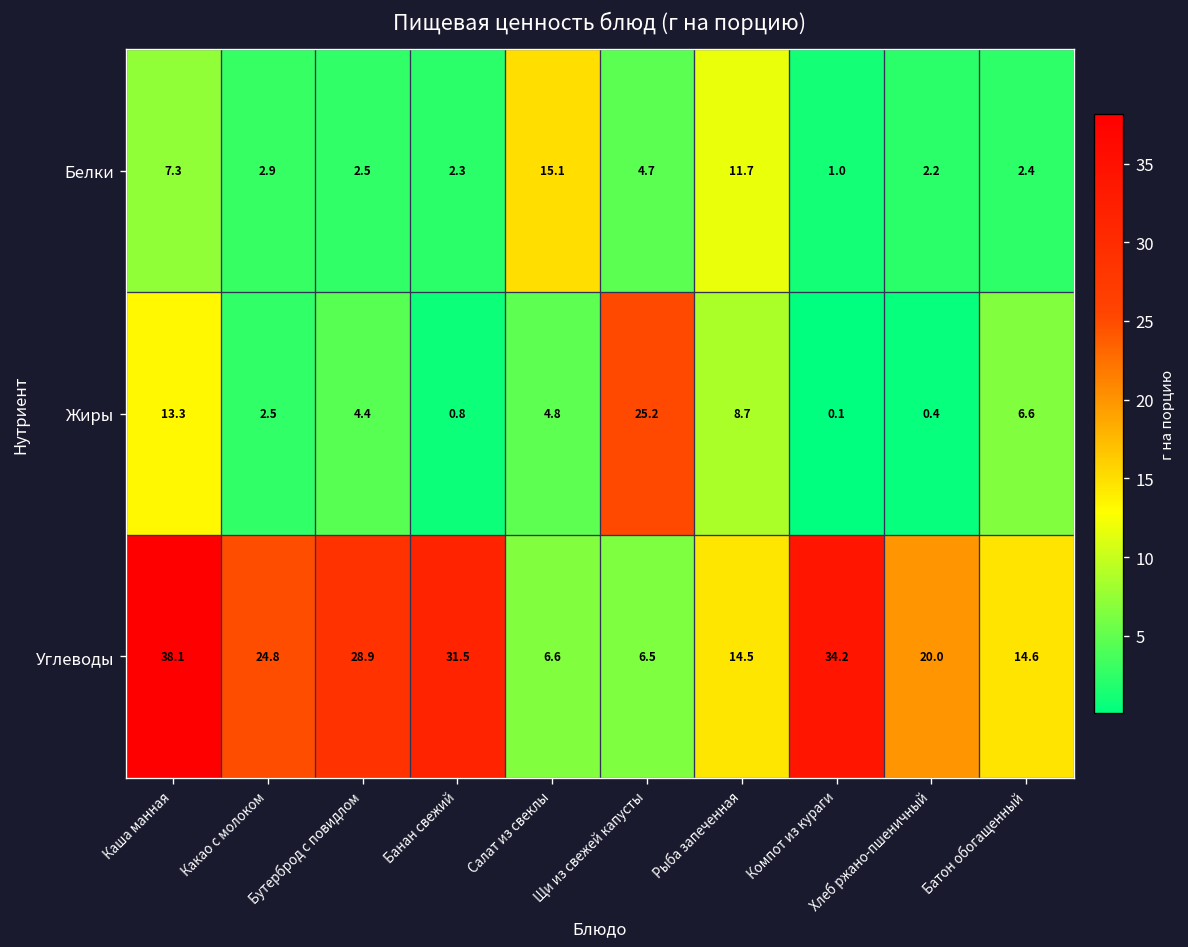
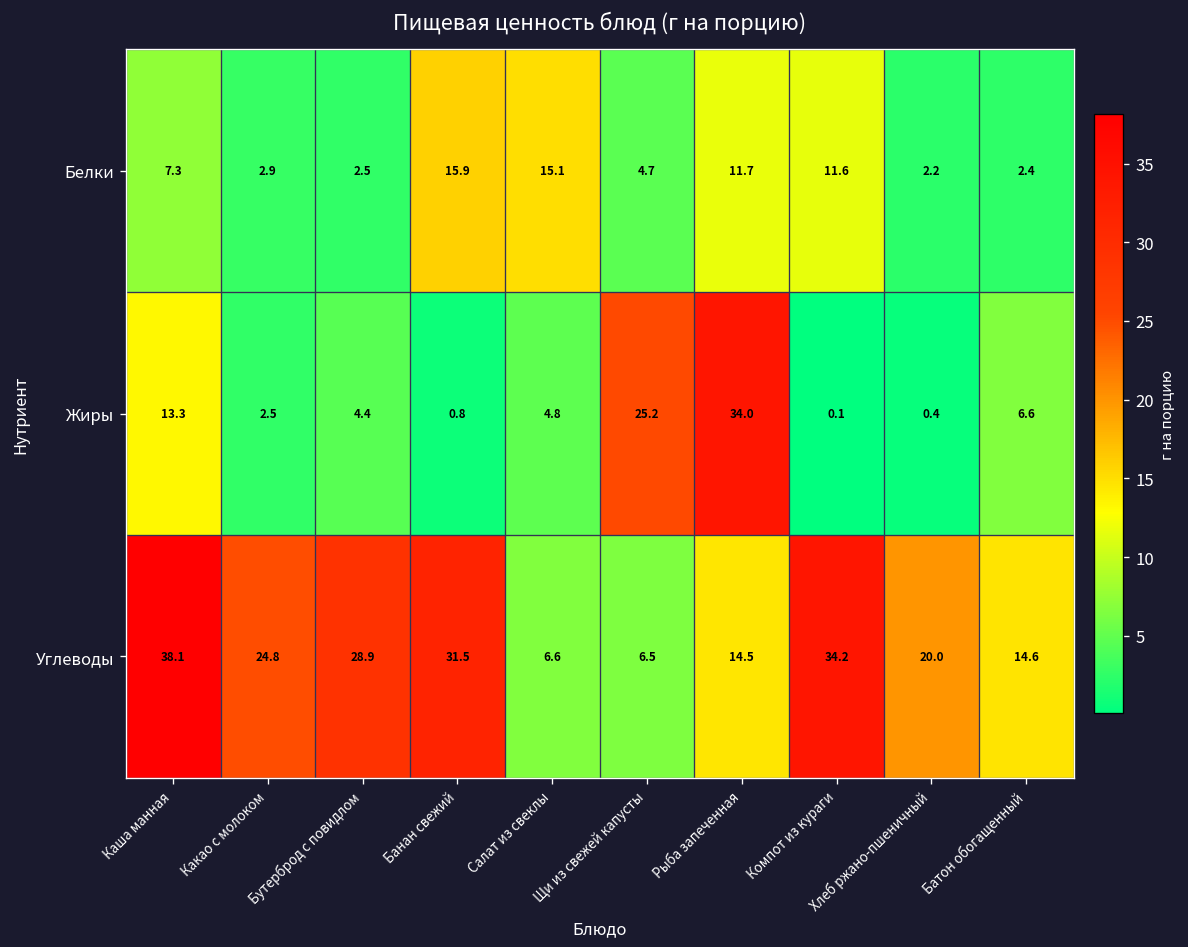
  {
    "Белки": {
      "Каша манная": 7.3,
      "Какао с молоком": 2.9,
      "Бутерброд с повидлом": 2.5,
-     "Банан свежий": 2.3,
+     "Банан свежий": 15.9,
      "Салат из свеклы": 15.1,
      "Щи из свежей капусты": 4.7,
      "Рыба запеченная": 11.7,
-     "Компот из кураги": 1.0,
+     "Компот из кураги": 11.6,
      "Хлеб ржано-пшеничный": 2.2,
      "Батон обогащенный": 2.4
    },
    "Жиры": {
      "Каша манная": 13.3,
      "Какао с молоком": 2.5,
      "Бутерброд с повидлом": 4.4,
      "Банан свежий": 0.8,
      "Салат из свеклы": 4.8,
      "Щи из свежей капусты": 25.2,
-     "Рыба запеченная": 8.7,
+     "Рыба запеченная": 34.0,
      "Компот из кураги": 0.1,
      "Хлеб ржано-пшеничный": 0.4,
      "Батон обогащенный": 6.6
    },
    "Углеводы": {
      "Каша манная": 38.1,
      "Какао с молоком": 24.8,
      "Бутерброд с повидлом": 28.9,
      "Банан свежий": 31.5,
      "Салат из свеклы": 6.6,
      "Щи из свежей капусты": 6.5,
      "Рыба запеченная": 14.5,
      "Компот из кураги": 34.2,
      "Хлеб ржано-пшеничный": 20.0,
      "Батон обогащенный": 14.6
    }
  }
